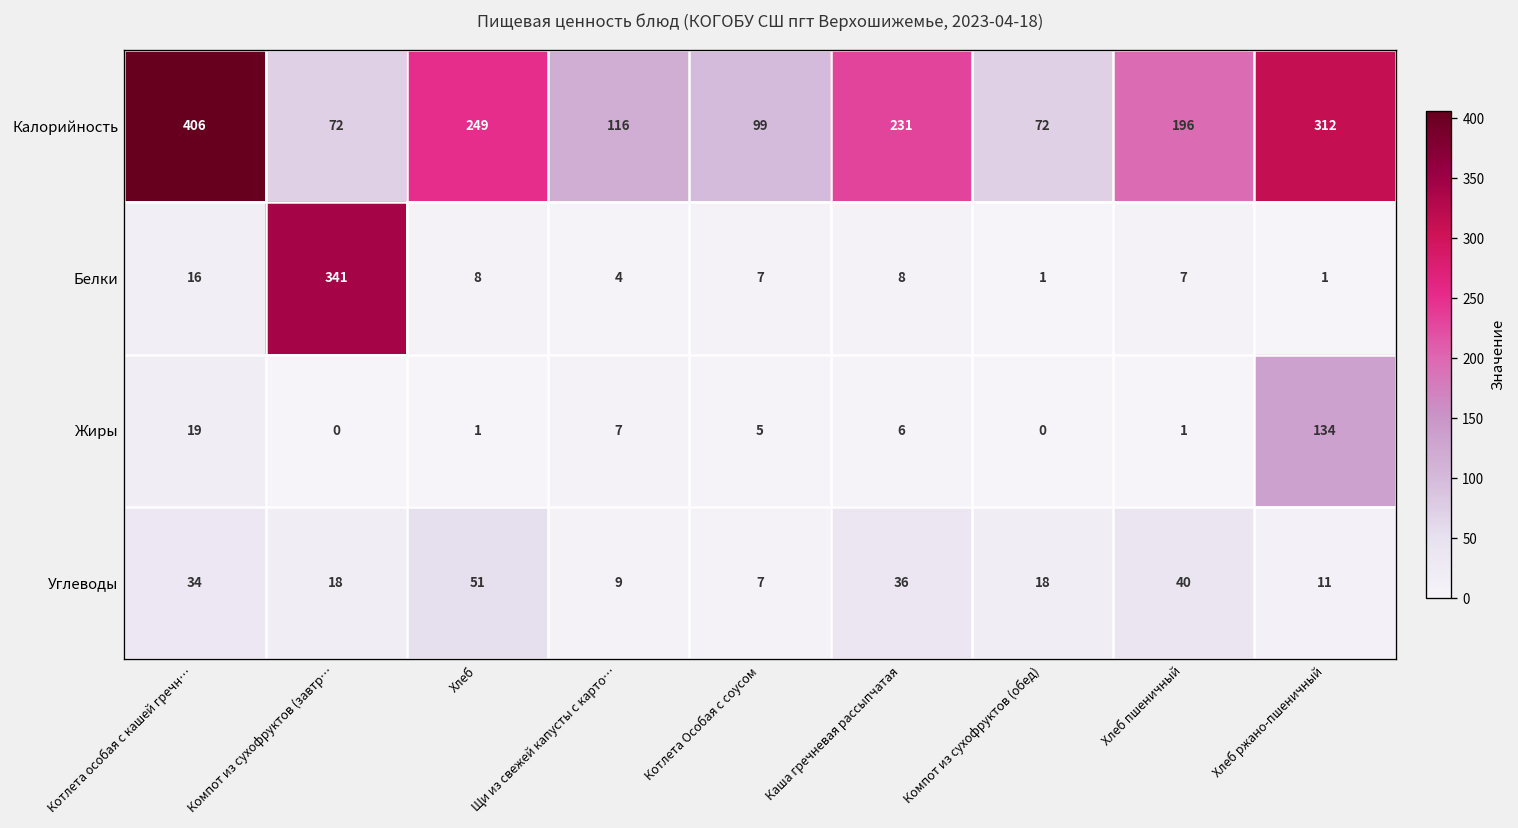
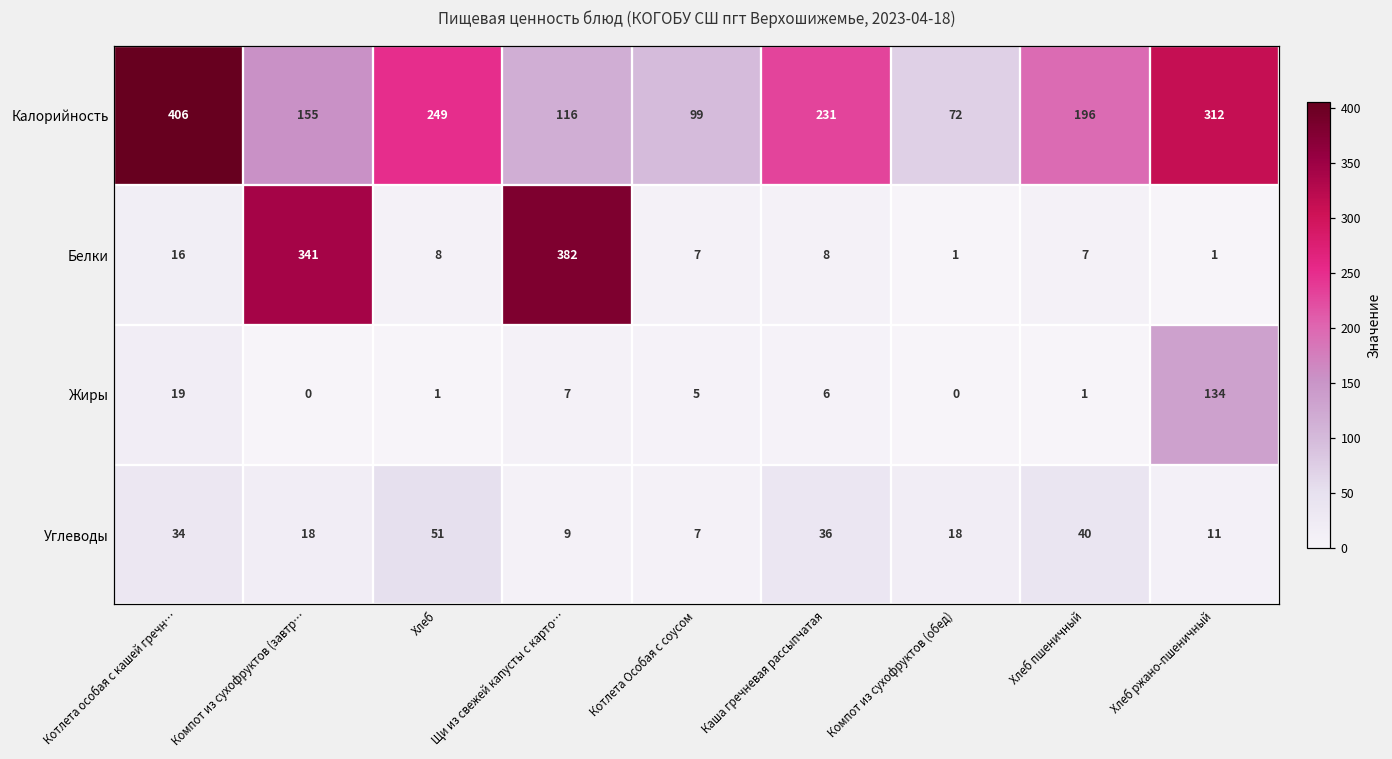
  {
    "Калорийность": {
      "Котлета особая с кашей гречн…": 406,
-     "Компот из сухофруктов (завтр…": 72,
+     "Компот из сухофруктов (завтр…": 155,
      "Хлеб": 249,
      "Щи из свежей капусты с карто…": 116,
      "Котлета Особая с соусом": 99,
      "Каша гречневая рассыпчатая": 231,
      "Компот из сухофруктов (обед)": 72,
      "Хлеб пшеничный": 196,
      "Хлеб ржано-пшеничный": 312
    },
    "Белки": {
      "Котлета особая с кашей гречн…": 16,
      "Компот из сухофруктов (завтр…": 341,
      "Хлеб": 8,
-     "Щи из свежей капусты с карто…": 4,
+     "Щи из свежей капусты с карто…": 382,
      "Котлета Особая с соусом": 7,
      "Каша гречневая рассыпчатая": 8,
      "Компот из сухофруктов (обед)": 1,
      "Хлеб пшеничный": 7,
      "Хлеб ржано-пшеничный": 1
    },
    "Жиры": {
      "Котлета особая с кашей гречн…": 19,
      "Компот из сухофруктов (завтр…": 0,
      "Хлеб": 1,
      "Щи из свежей капусты с карто…": 7,
      "Котлета Особая с соусом": 5,
      "Каша гречневая рассыпчатая": 6,
      "Компот из сухофруктов (обед)": 0,
      "Хлеб пшеничный": 1,
      "Хлеб ржано-пшеничный": 134
    },
    "Углеводы": {
      "Котлета особая с кашей гречн…": 34,
      "Компот из сухофруктов (завтр…": 18,
      "Хлеб": 51,
      "Щи из свежей капусты с карто…": 9,
      "Котлета Особая с соусом": 7,
      "Каша гречневая рассыпчатая": 36,
      "Компот из сухофруктов (обед)": 18,
      "Хлеб пшеничный": 40,
      "Хлеб ржано-пшеничный": 11
    }
  }
